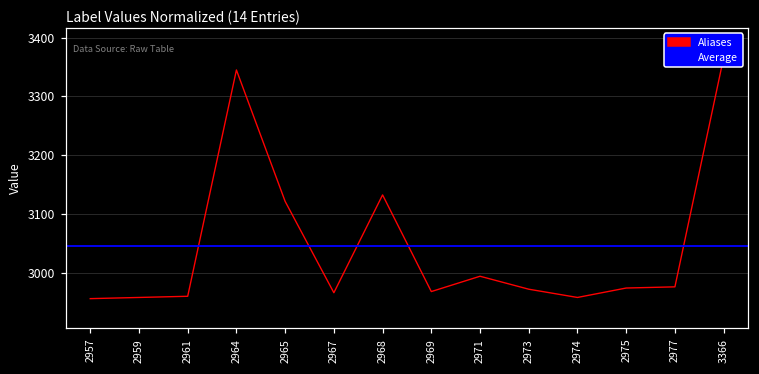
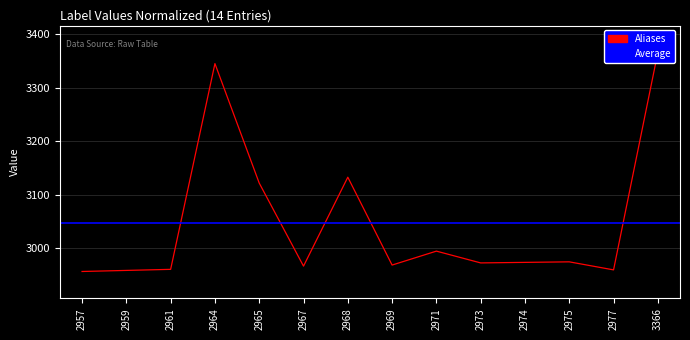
  {
    "2957": 2960,
    "2959": 2960,
    "2961": 2960,
    "2964": 3350,
    "2965": 3120,
    "2967": 2970,
    "2968": 3130,
    "2969": 2970,
    "2971": 3000,
    "2973": 2970,
-   "2974": 2960,
+   "2974": 2970,
    "2975": 2980,
-   "2977": 2980
+   "2977": 2960
  }
